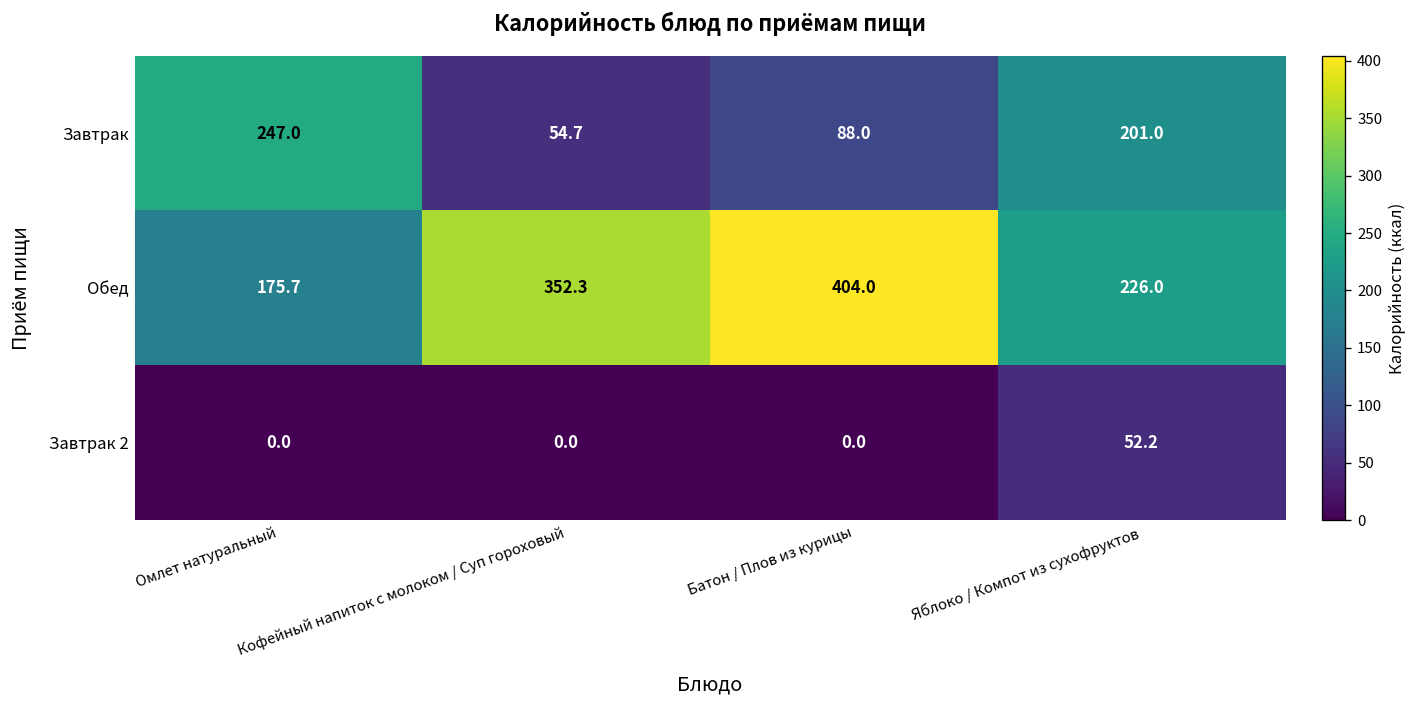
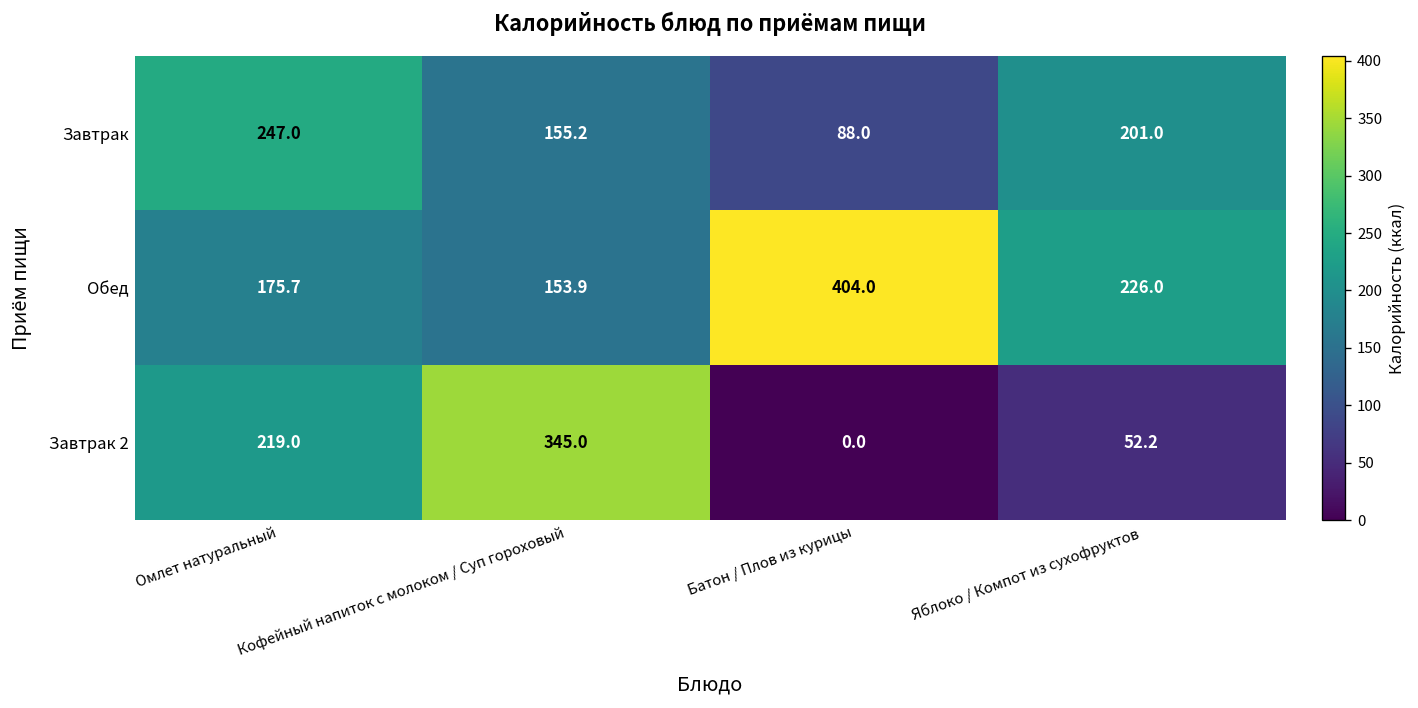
  {
    "Завтрак": {
      "Омлет натуральный": 247.0,
-     "Кофейный напиток с молоком / Суп гороховый": 54.7,
+     "Кофейный напиток с молоком / Суп гороховый": 155.2,
      "Батон / Плов из курицы": 88.0,
      "Яблоко / Компот из сухофруктов": 201.0
    },
    "Обед": {
      "Омлет натуральный": 175.7,
-     "Кофейный напиток с молоком / Суп гороховый": 352.3,
+     "Кофейный напиток с молоком / Суп гороховый": 153.9,
      "Батон / Плов из курицы": 404.0,
      "Яблоко / Компот из сухофруктов": 226.0
    },
    "Завтрак 2": {
-     "Омлет натуральный": 0.0,
-     "Кофейный напиток с молоком / Суп гороховый": 0.0,
+     "Омлет натуральный": 219.0,
+     "Кофейный напиток с молоком / Суп гороховый": 345.0,
      "Батон / Плов из курицы": 0.0,
      "Яблоко / Компот из сухофруктов": 52.2
    }
  }
